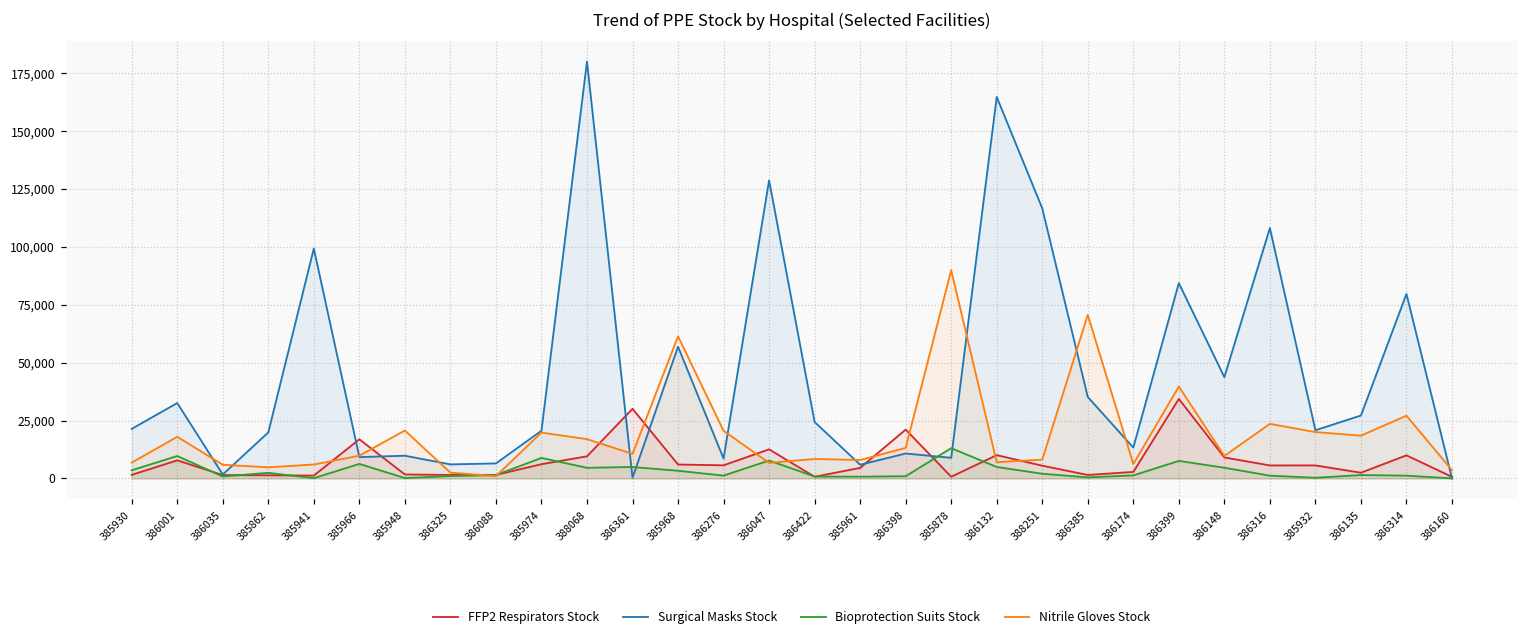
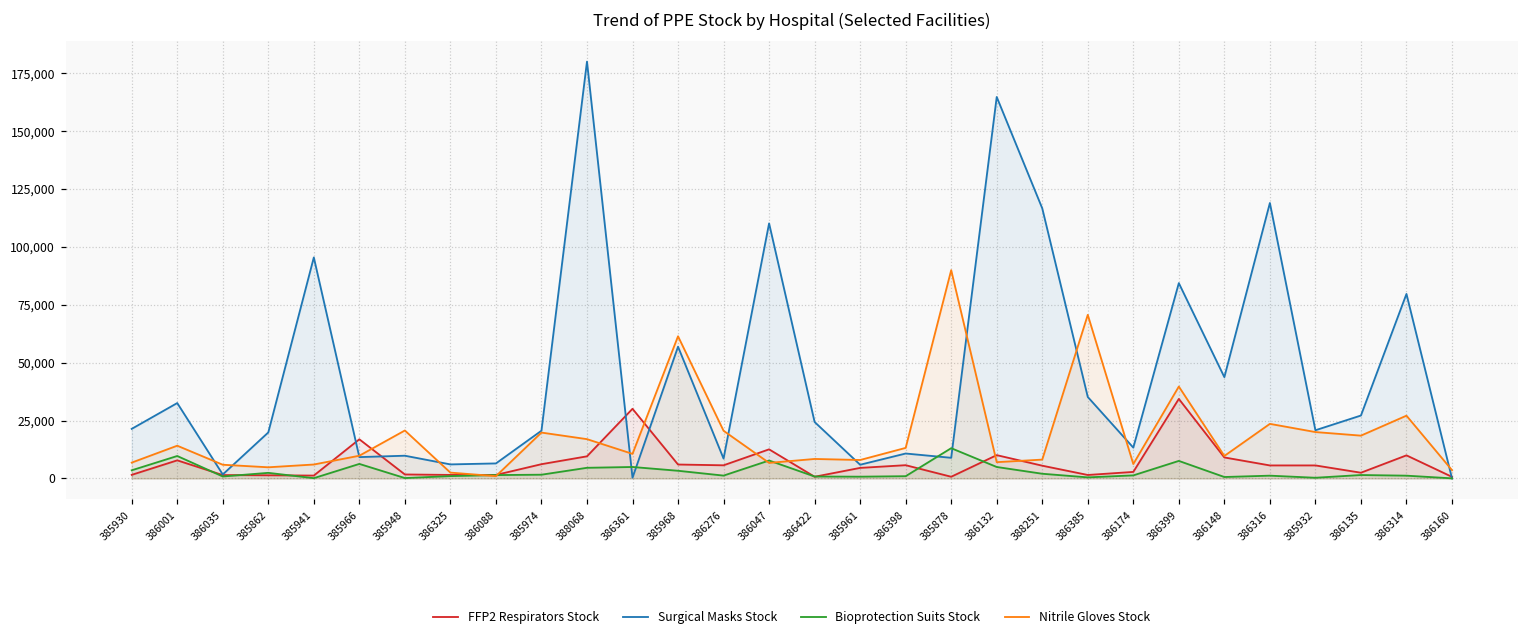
  {
    "FFP2 Respirators Stock": {
      "385930": "2,000",
      "386001": "8,000",
      "385966": "17,000",
      "385948": "2,000",
      "385974": "6,000",
      "388068": "10,000",
      "386361": "30,000",
      "385968": "6,000",
      "386276": "6,000",
      "386047": "13,000",
      "385961": "5,000",
-     "386398": "21,000",
+     "386398": "6,000",
      "385878": "1,000",
      "386132": "10,000",
      "388251": "5,000",
      "386174": "3,000",
      "386399": "34,000",
      "386316": "6,000",
      "385932": "6,000",
      "386314": "10,000"
    },
    "Surgical Masks Stock": {
      "385930": "21,000",
      "386001": "33,000",
      "385862": "20,000",
-     "385941": "99,000",
+     "385941": "95,000",
      "385948": "10,000",
      "386325": "6,000",
      "386088": "6,000",
      "388068": "180,000",
      "386361": "0",
      "385968": "57,000",
      "386276": "9,000",
-     "386047": "129,000",
+     "386047": "110,000",
      "386422": "24,000",
      "385961": "6,000",
      "386398": "11,000",
      "385878": "9,000",
      "386132": "165,000",
      "388251": "117,000",
      "386385": "35,000",
      "386174": "13,000",
      "386399": "84,000",
      "386148": "44,000",
-     "386316": "108,000",
+     "386316": "119,000",
      "386135": "27,000",
      "386314": "80,000"
    },
    "Bioprotection Suits Stock": {
      "385930": "4,000",
      "386001": "10,000",
      "385966": "6,000",
      "385948": "0",
-     "385974": "9,000",
+     "385974": "2,000",
      "388068": "5,000",
      "386361": "5,000",
      "385968": "3,000",
      "386276": "1,000",
      "385961": "1,000",
      "386398": "1,000",
      "385878": "13,000",
      "386132": "5,000",
      "388251": "2,000",
      "386174": "1,000",
      "386399": "8,000",
-     "386148": "5,000",
+     "386148": "1,000",
      "386316": "1,000",
      "385932": "0",
      "386314": "1,000"
    },
    "Nitrile Gloves Stock": {
      "385930": "7,000",
-     "386001": "18,000",
+     "386001": "14,000",
      "386035": "6,000",
      "385862": "5,000",
      "385941": "6,000",
      "385948": "21,000",
      "388068": "17,000",
      "386361": "11,000",
      "385968": "61,000",
      "386276": "21,000",
      "386422": "8,000",
      "385961": "8,000",
      "386398": "13,000",
      "385878": "90,000",
      "386132": "7,000",
      "388251": "8,000",
      "386385": "71,000",
      "386174": "6,000",
      "386399": "40,000",
      "386316": "24,000",
      "386135": "18,000",
      "386314": "27,000",
      "386160": "4,000"
    }
  }
